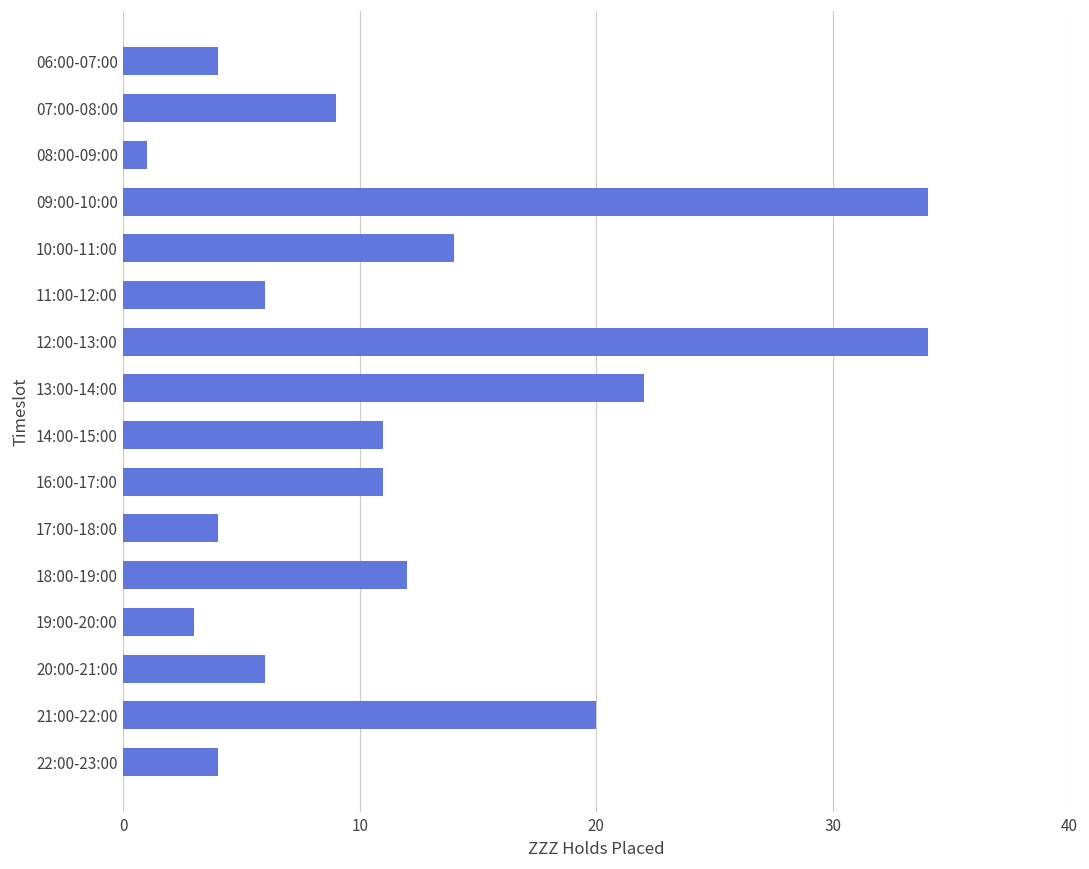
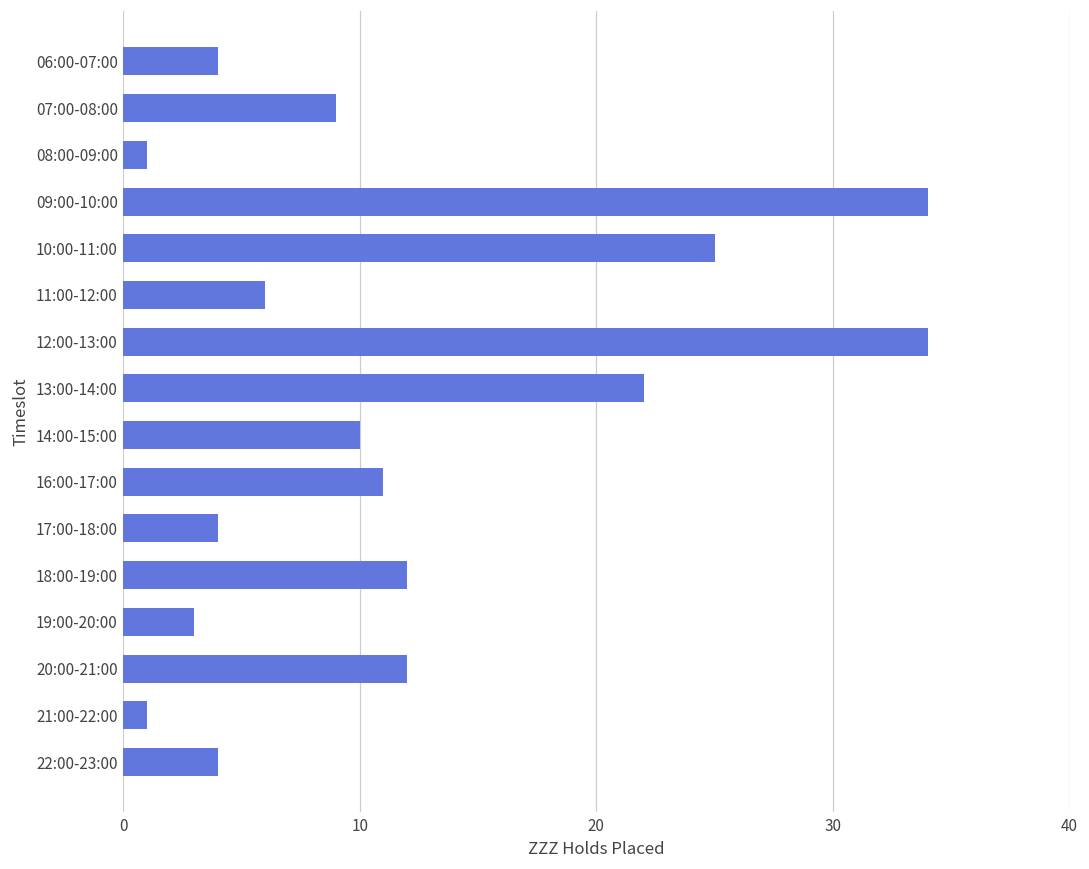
  {
    "06:00-07:00": 4,
    "07:00-08:00": 9,
    "08:00-09:00": 1,
    "09:00-10:00": 34,
-   "10:00-11:00": 14,
+   "10:00-11:00": 25,
    "11:00-12:00": 6,
    "12:00-13:00": 34,
    "13:00-14:00": 22,
-   "14:00-15:00": 11,
+   "14:00-15:00": 10,
    "16:00-17:00": 11,
    "17:00-18:00": 4,
    "18:00-19:00": 12,
    "19:00-20:00": 3,
-   "20:00-21:00": 6,
-   "21:00-22:00": 20,
+   "20:00-21:00": 12,
+   "21:00-22:00": 1,
    "22:00-23:00": 4
  }
